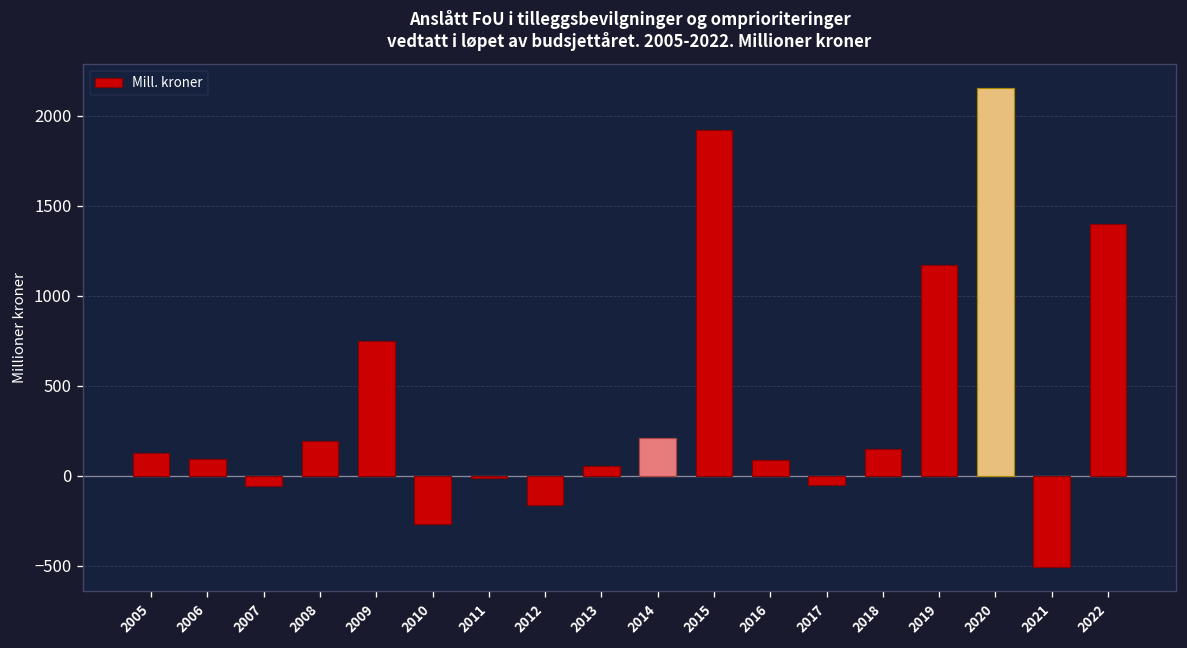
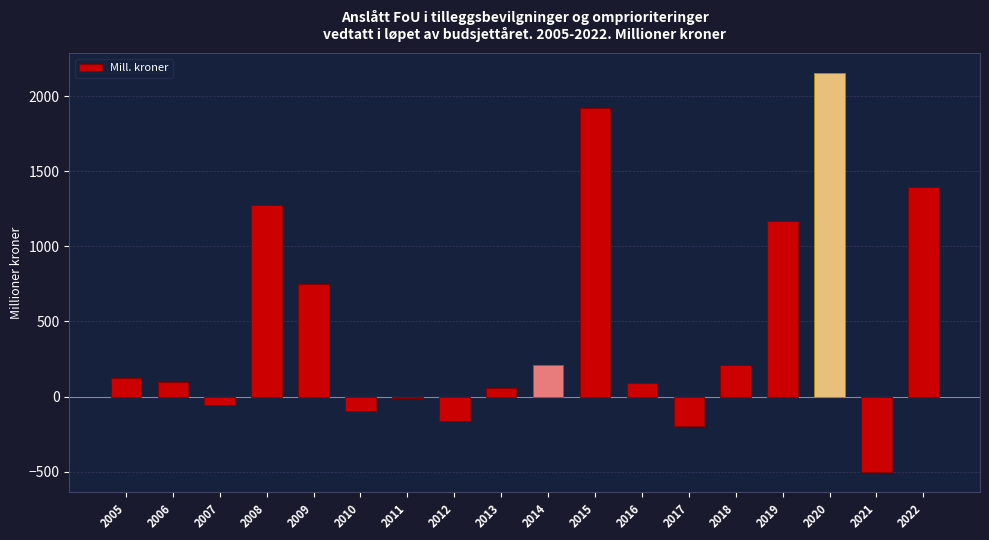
  {
    "2005": 120,
    "2006": 90,
    "2007": -60,
-   "2008": 190,
+   "2008": 1270,
    "2009": 750,
-   "2010": -270,
+   "2010": -100,
    "2012": -160,
    "2013": 60,
    "2014": 210,
    "2015": 1920,
    "2016": 90,
-   "2017": -50,
-   "2018": 150,
+   "2017": -200,
+   "2018": 210,
    "2019": 1170,
    "2020": 2150,
    "2021": -510,
    "2022": 1400
  }
